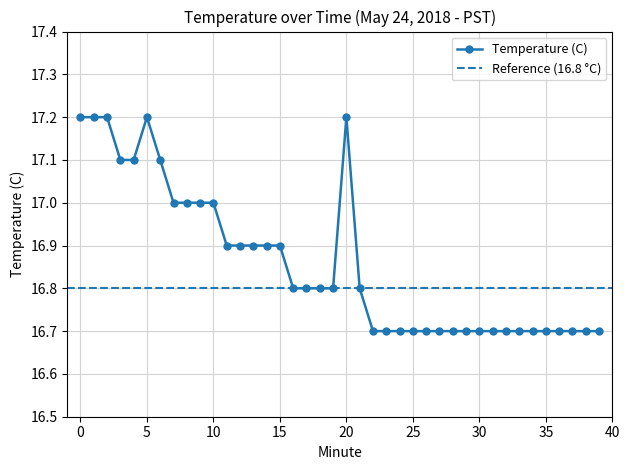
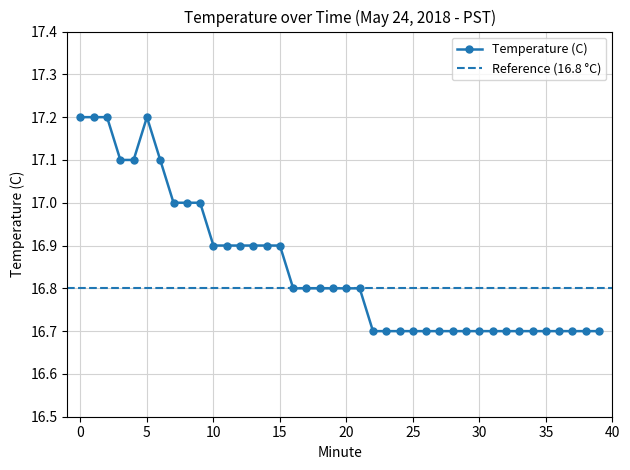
  {
    "0": 17.2,
    "5": 17.2,
-   "10": 17.0,
+   "10": 16.9,
    "15": 16.9,
-   "20": 17.2,
+   "20": 16.8,
    "25": 16.7,
    "30": 16.7,
    "35": 16.7
  }
